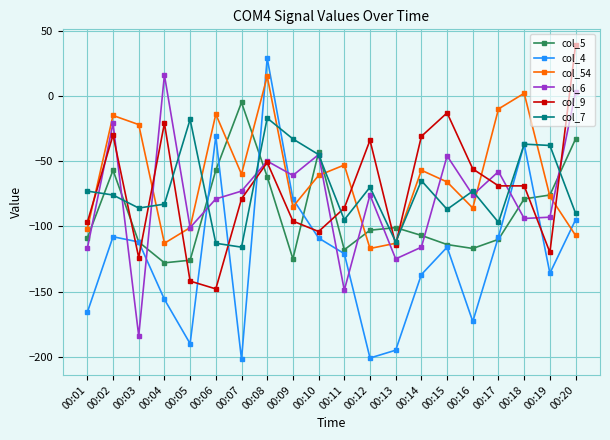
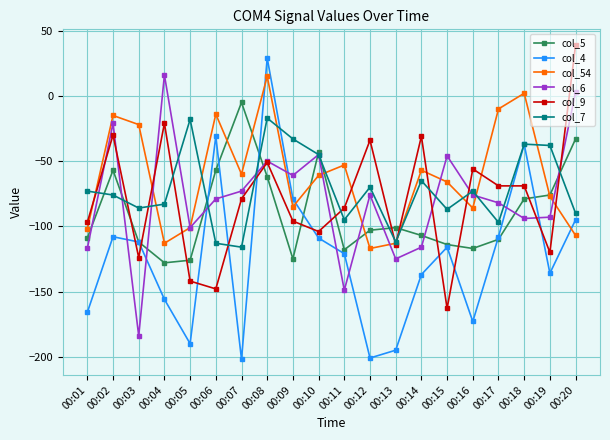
  {
    "col_5": {
      "00:01": -109,
      "00:02": -57,
      "00:04": -128,
      "00:05": -126,
      "00:06": -57,
      "00:07": -5,
      "00:08": -62,
      "00:09": -125,
      "00:10": -43,
      "00:11": -118,
      "00:12": -103,
      "00:13": -101,
      "00:14": -107,
      "00:15": -114,
      "00:16": -117,
      "00:17": -110,
      "00:18": -79,
      "00:20": -33
    },
    "col_4": {
      "00:01": -166,
      "00:02": -108,
      "00:04": -156,
      "00:05": -190,
      "00:06": -31,
      "00:07": -202,
      "00:08": 29,
      "00:09": -79,
      "00:10": -109,
      "00:11": -121,
      "00:12": -201,
      "00:13": -195,
      "00:14": -137,
      "00:15": -116,
      "00:16": -173,
      "00:17": -108,
      "00:19": -136,
      "00:20": -95
    },
    "col_54": {
      "00:01": -102,
      "00:02": -15,
      "00:03": -22,
      "00:04": -113,
      "00:06": -14,
      "00:07": -60,
      "00:08": 15,
      "00:09": -85,
      "00:10": -61,
      "00:11": -53,
      "00:12": -117,
      "00:14": -57,
      "00:15": -66,
      "00:16": -86,
      "00:17": -10,
      "00:18": 2,
      "00:20": -107
    },
    "col_6": {
      "00:01": -117,
      "00:02": -21,
      "00:03": -184,
      "00:04": 16,
      "00:06": -79,
      "00:07": -73,
      "00:09": -61,
      "00:11": -149,
      "00:12": -76,
      "00:13": -125,
      "00:14": -116,
      "00:15": -46,
      "00:16": -76,
-     "00:17": -58,
+     "00:17": -82,
      "00:18": -94,
      "00:19": -93
    },
    "col_9": {
      "00:01": -97,
      "00:02": -30,
      "00:03": -124,
      "00:04": -21,
      "00:05": -142,
      "00:06": -148,
      "00:07": -79,
      "00:09": -96,
      "00:10": -104,
      "00:11": -86,
      "00:12": -34,
      "00:14": -31,
-     "00:15": -13,
+     "00:15": -163,
      "00:16": -56,
      "00:17": -69,
      "00:18": -69,
      "00:19": -120
    },
    "col_7": {
      "00:01": -73,
      "00:02": -76,
      "00:03": -86,
      "00:04": -83,
      "00:05": -18,
      "00:06": -113,
      "00:07": -116,
      "00:08": -17,
      "00:09": -33,
      "00:11": -95,
      "00:12": -70,
      "00:14": -65,
      "00:15": -87,
      "00:16": -73,
      "00:17": -97,
      "00:19": -38,
      "00:20": -90
    }
  }
